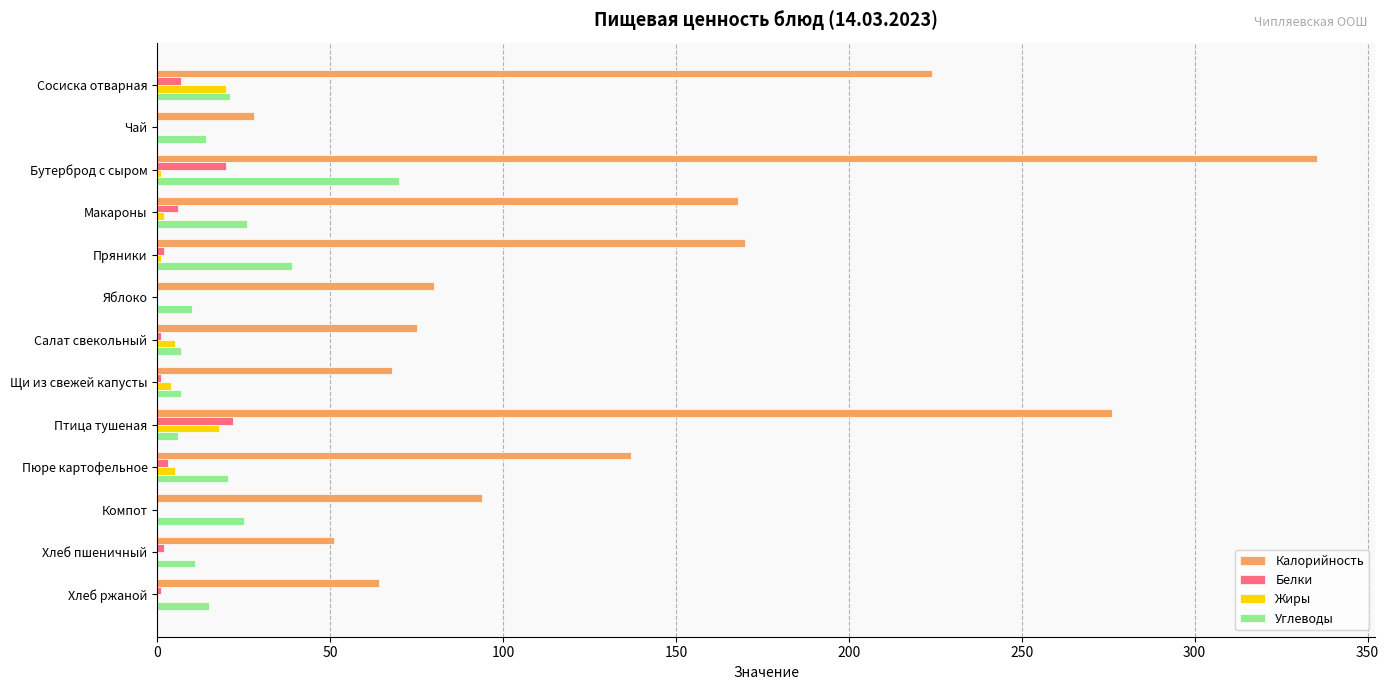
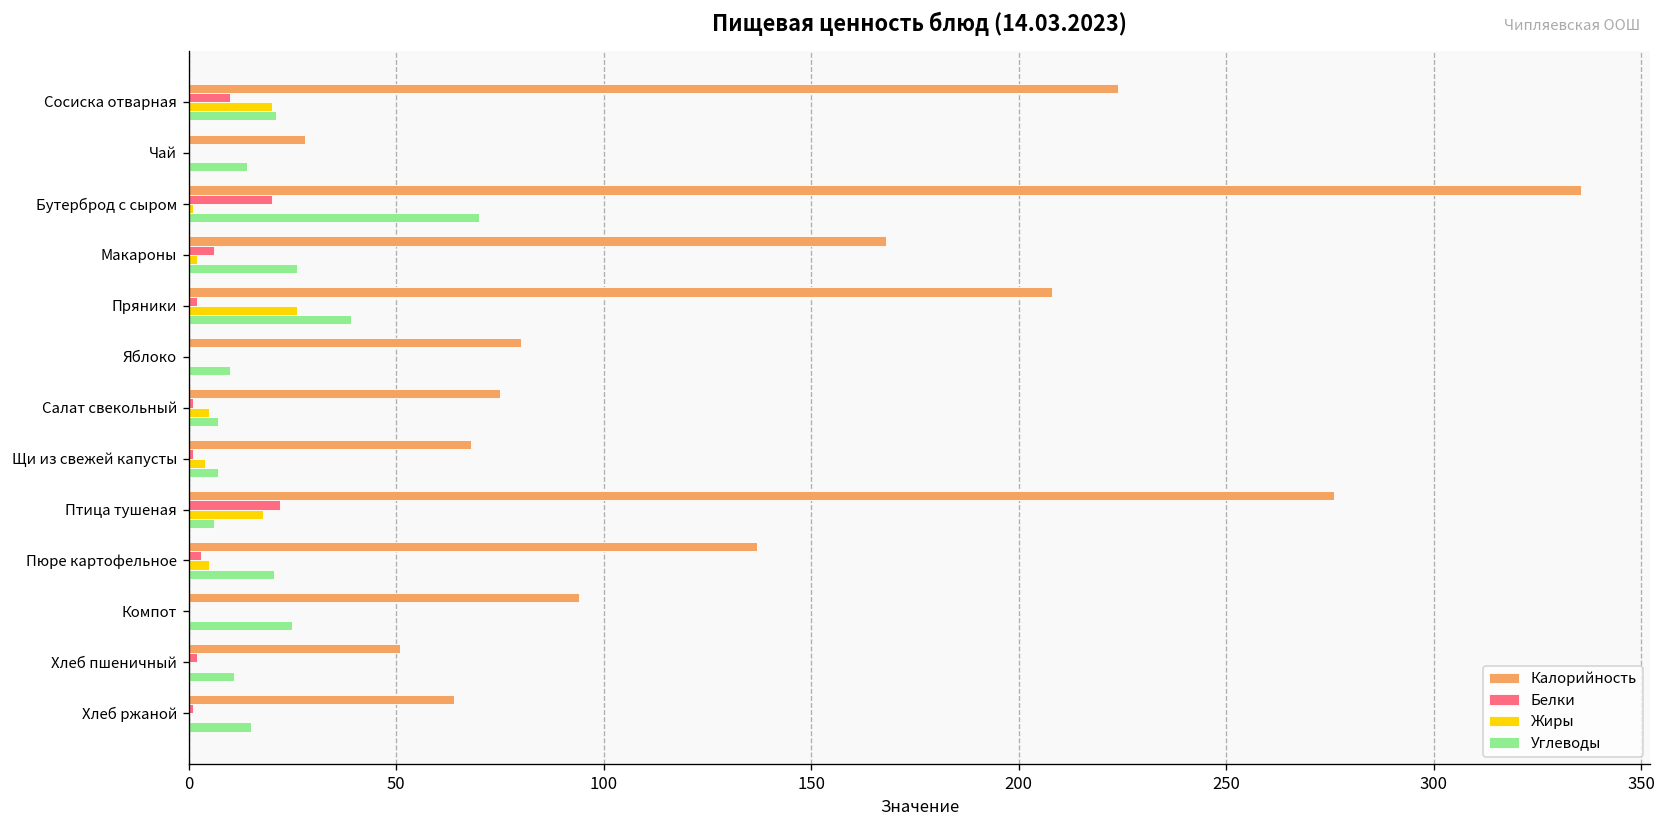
  {
    "Калорийность": {
      "Сосиска отварная": 224,
      "Чай": 28,
      "Бутерброд с сыром": 335,
      "Макароны": 168,
-     "Пряники": 170,
+     "Пряники": 208,
      "Яблоко": 80,
      "Салат свекольный": 75,
      "Щи из свежей капусты": 68,
      "Птица тушеная": 276,
      "Пюре картофельное": 137,
      "Компот": 94,
      "Хлеб пшеничный": 51,
      "Хлеб ржаной": 64
    },
    "Белки": {
-     "Сосиска отварная": 7,
+     "Сосиска отварная": 10,
      "Чай": 0,
      "Бутерброд с сыром": 20,
      "Макароны": 6,
      "Пряники": 2,
      "Яблоко": 0,
      "Салат свекольный": 1,
      "Щи из свежей капусты": 1,
      "Птица тушеная": 22,
      "Пюре картофельное": 3,
      "Компот": 0,
      "Хлеб пшеничный": 2,
      "Хлеб ржаной": 1
    },
    "Жиры": {
      "Сосиска отварная": 20,
      "Чай": 0,
      "Бутерброд с сыром": 1,
      "Макароны": 2,
-     "Пряники": 1,
+     "Пряники": 26,
      "Яблоко": 0,
      "Салат свекольный": 5,
      "Щи из свежей капусты": 4,
      "Птица тушеная": 18,
      "Пюре картофельное": 5,
      "Компот": 0,
      "Хлеб пшеничный": 0,
      "Хлеб ржаной": 0
    },
    "Углеводы": {
      "Сосиска отварная": 21,
      "Чай": 14,
      "Бутерброд с сыром": 70,
      "Макароны": 26,
      "Пряники": 39,
      "Яблоко": 10,
      "Салат свекольный": 7,
      "Щи из свежей капусты": 7,
      "Птица тушеная": 6,
      "Пюре картофельное": 20,
      "Компот": 25,
      "Хлеб пшеничный": 11,
      "Хлеб ржаной": 15
    }
  }
